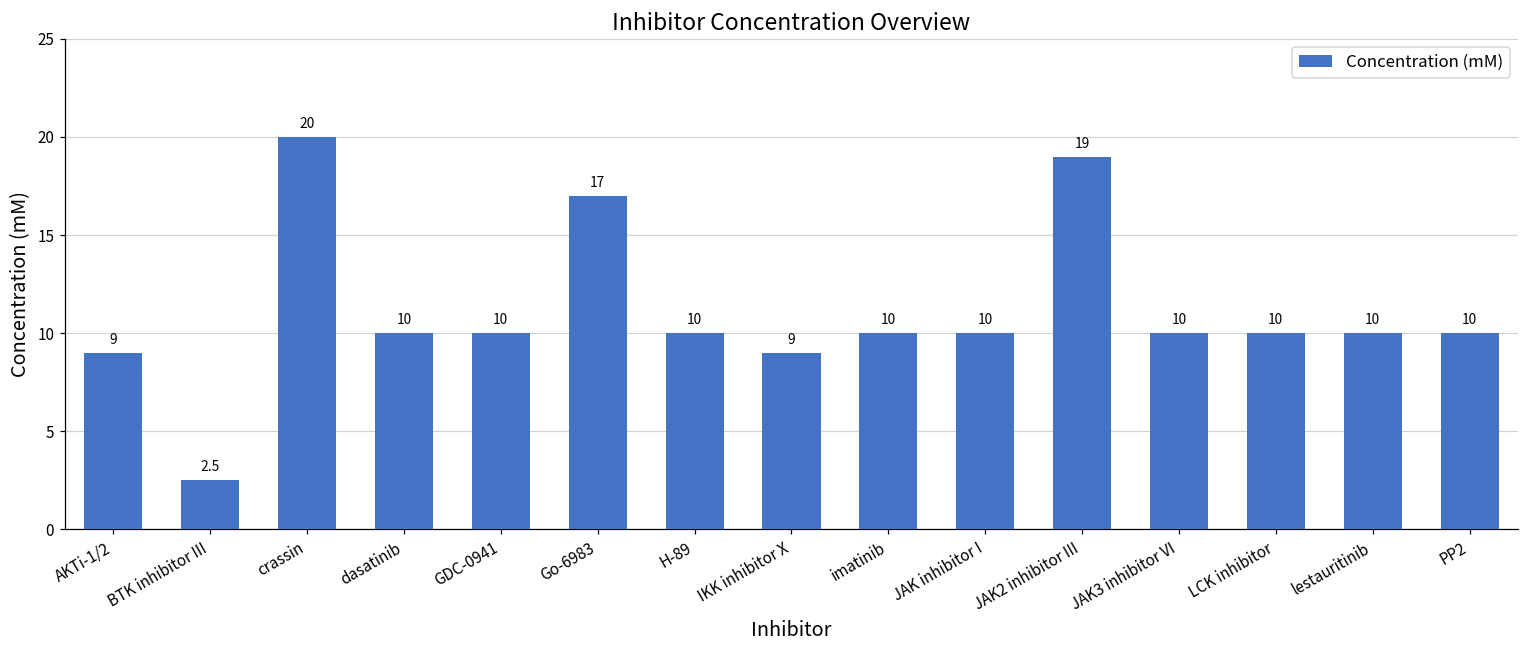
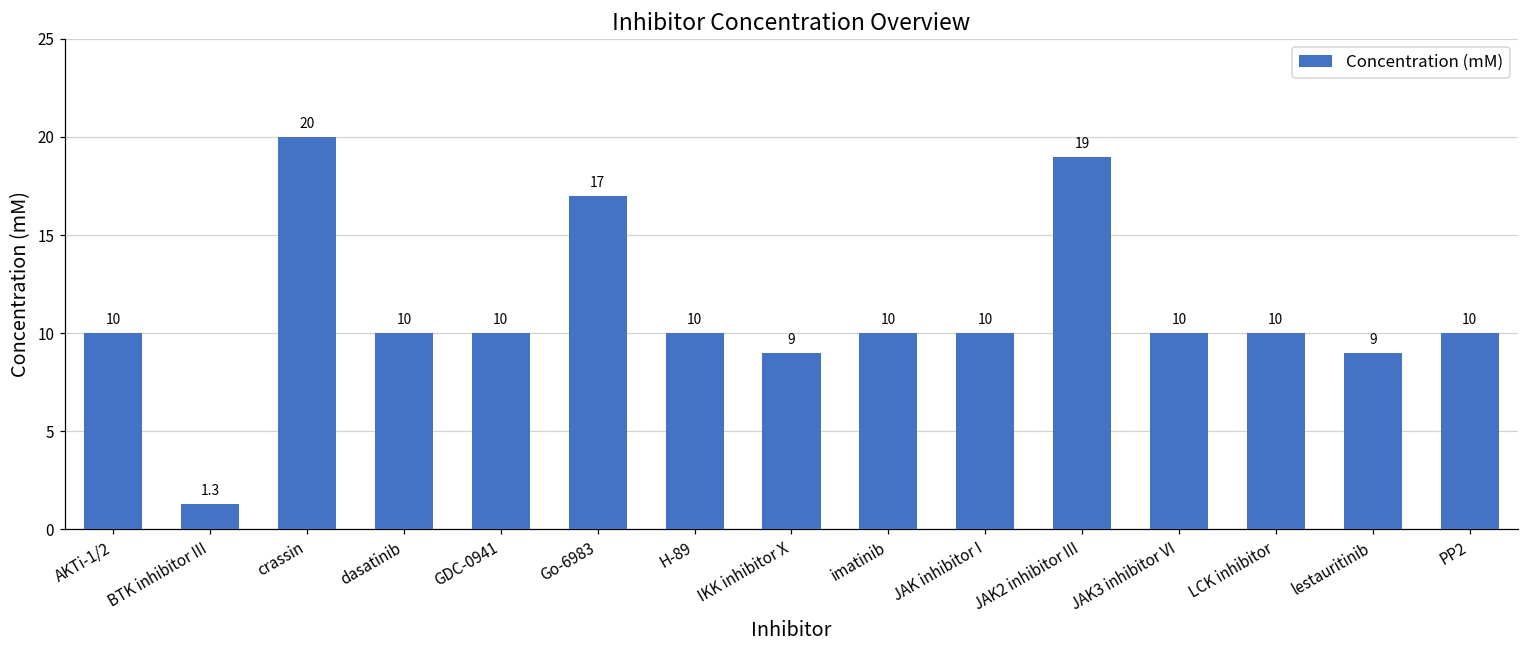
  {
-   "AKTi-1/2": 9,
-   "BTK inhibitor III": 2.5,
+   "AKTi-1/2": 10,
+   "BTK inhibitor III": 1.3,
    "crassin": 20,
    "dasatinib": 10,
    "GDC-0941": 10,
    "Go-6983": 17,
    "H-89": 10,
    "IKK inhibitor X": 9,
    "imatinib": 10,
    "JAK inhibitor I": 10,
    "JAK2 inhibitor III": 19,
    "JAK3 inhibitor VI": 10,
    "LCK inhibitor": 10,
-   "lestauritinib": 10,
+   "lestauritinib": 9,
    "PP2": 10
  }
